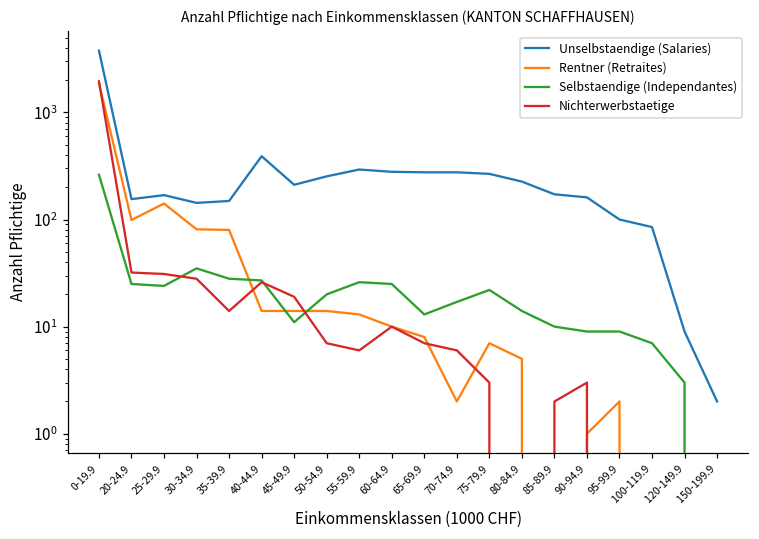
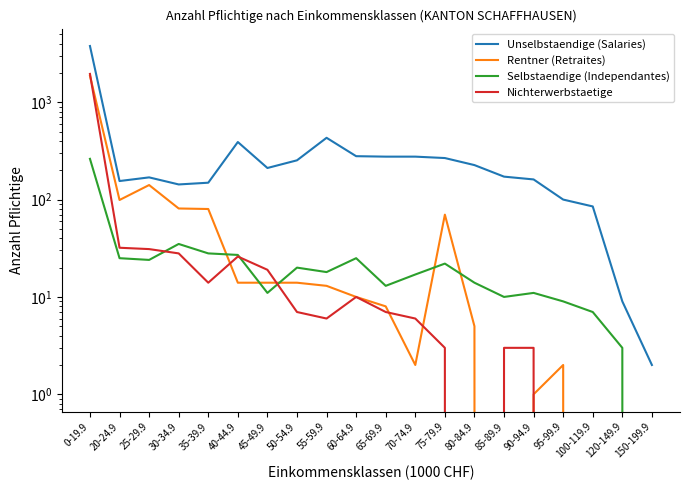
  {
    "Unselbstaendige (Salaries)": {
      "0-19.9": 3800,
      "20-24.9": 160,
      "25-29.9": 170,
      "30-34.9": 140,
      "35-39.9": 150,
      "40-44.9": 390,
      "45-49.9": 210,
      "50-54.9": 250,
-     "55-59.9": 290,
+     "55-59.9": 400,
      "60-64.9": 280,
      "65-69.9": 280,
      "70-74.9": 280,
      "75-79.9": 270,
      "80-84.9": 230,
      "85-89.9": 170,
      "90-94.9": 160,
      "95-99.9": 100,
      "100-119.9": 90,
      "120-149.9": 9,
      "150-199.9": 2
    },
    "Rentner (Retraites)": {
      "20-24.9": 100,
      "25-29.9": 140,
      "30-34.9": 80,
      "35-39.9": 80,
      "40-44.9": 14,
      "45-49.9": 14,
      "50-54.9": 14,
      "55-59.9": 13,
      "65-69.9": 8,
      "70-74.9": 2,
-     "75-79.9": 7,
+     "75-79.9": 70,
      "80-84.9": 5,
      "90-94.9": 1,
      "95-99.9": 2
    },
    "Selbstaendige (Independantes)": {
      "0-19.9": 260,
      "20-24.9": 25,
      "25-29.9": 24,
      "30-34.9": 35,
      "35-39.9": 28,
      "45-49.9": 11,
      "50-54.9": 20,
-     "55-59.9": 26,
+     "55-59.9": 18,
      "60-64.9": 25,
      "65-69.9": 13,
      "70-74.9": 17,
      "75-79.9": 22,
      "80-84.9": 14,
      "85-89.9": 10,
-     "90-94.9": 9,
+     "90-94.9": 11,
      "95-99.9": 9,
      "100-119.9": 7,
      "120-149.9": 3
    },
    "Nichterwerbstaetige": {
      "20-24.9": 32,
      "25-29.9": 31,
      "30-34.9": 28,
      "35-39.9": 14,
      "45-49.9": 19,
      "50-54.9": 7,
      "55-59.9": 6,
      "65-69.9": 7,
      "70-74.9": 6,
      "75-79.9": 3,
-     "85-89.9": 2,
+     "85-89.9": 3,
      "90-94.9": 3
    }
  }
